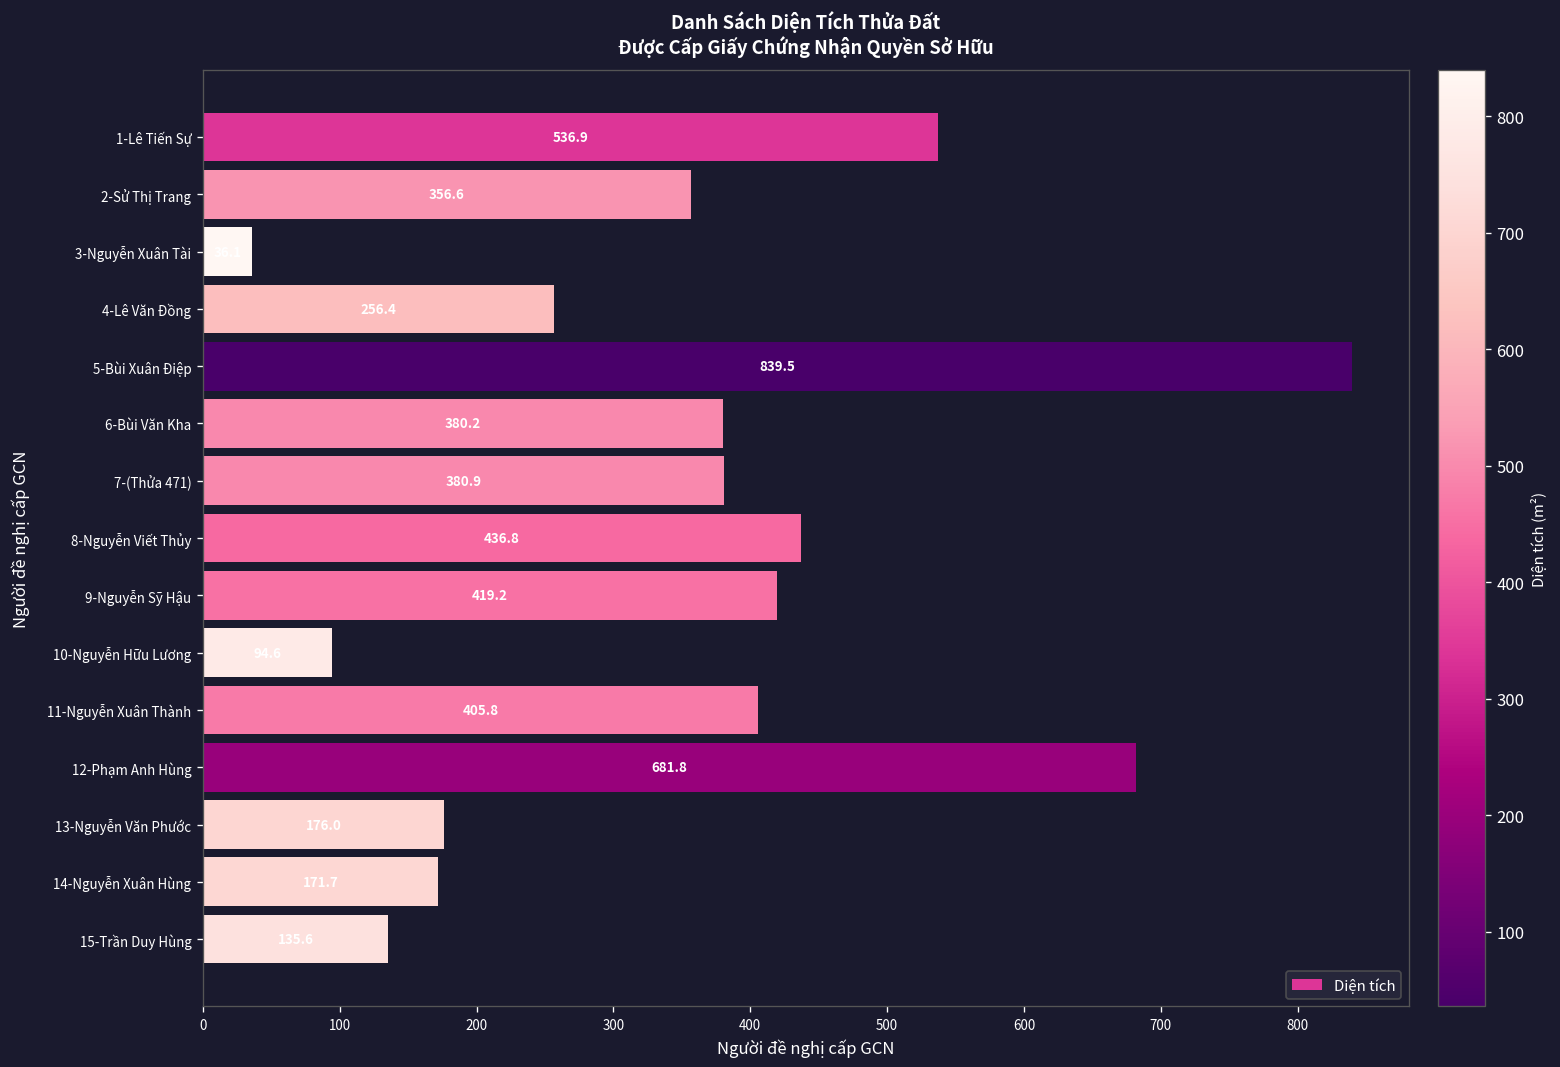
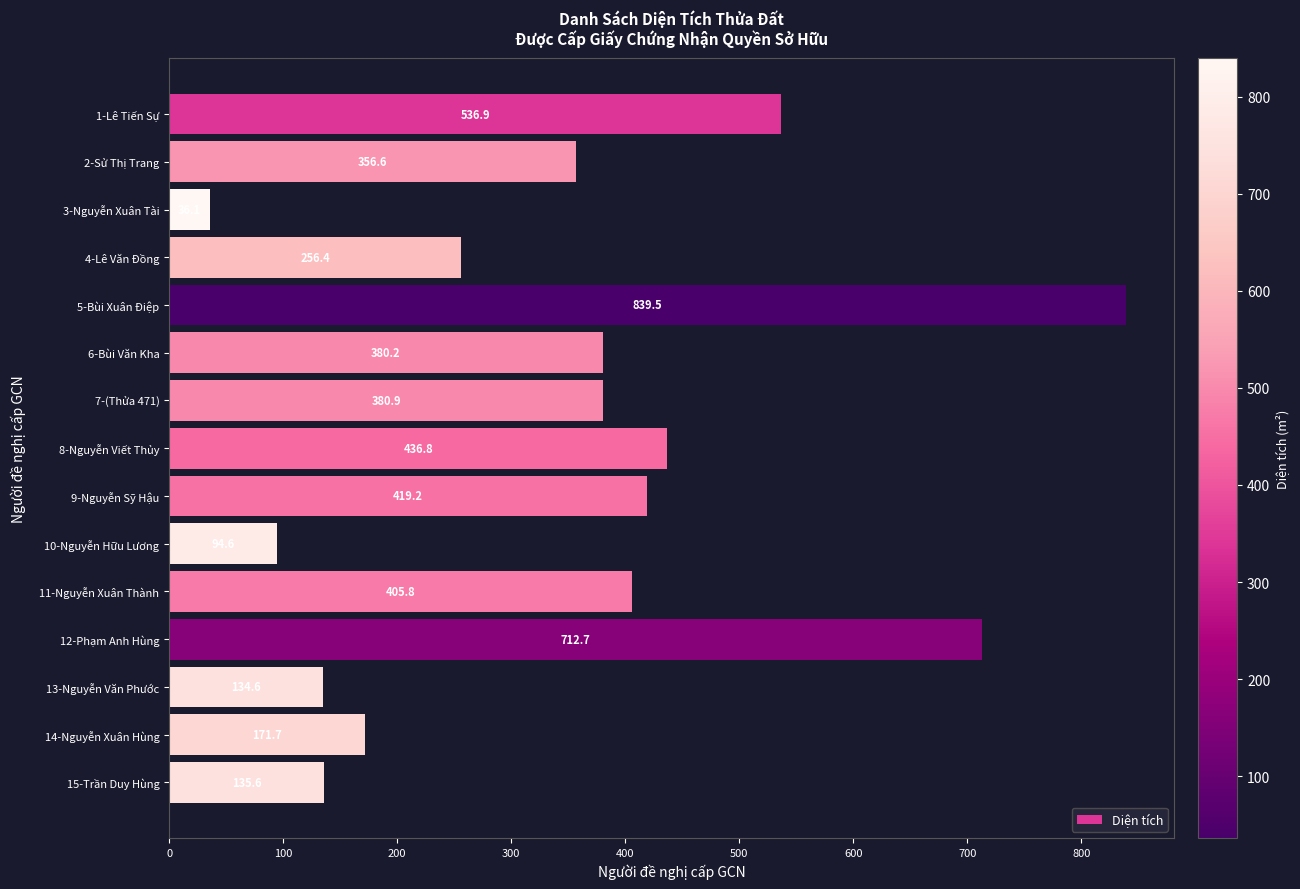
  {
    "1-Lê Tiến Sự": 536.9,
    "2-Sử Thị Trang": 356.6,
    "4-Lê Văn Đồng": 256.4,
    "5-Bùi Xuân Điệp": 839.5,
    "6-Bùi Văn Kha": 380.2,
    "7-(Thửa 471)": 380.9,
    "8-Nguyễn Viết Thủy": 436.8,
    "9-Nguyễn Sỹ Hậu": 419.2,
    "11-Nguyễn Xuân Thành": 405.8,
-   "12-Phạm Anh Hùng": 681.8,
-   "13-Nguyễn Văn Phước": 176
+   "12-Phạm Anh Hùng": 712.7,
+   "13-Nguyễn Văn Phước": 135
  }
